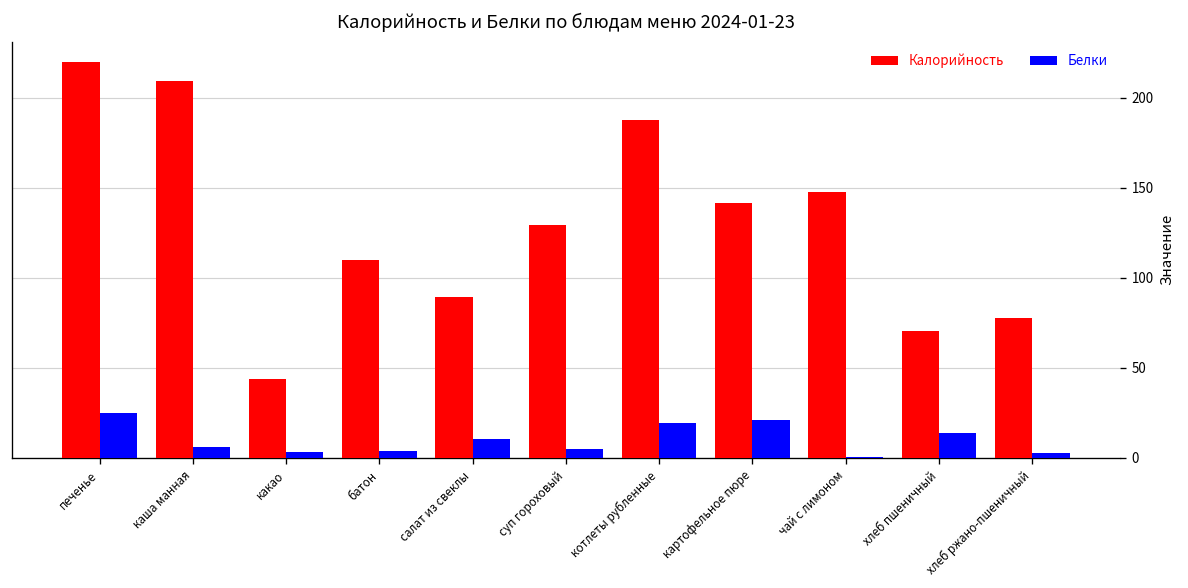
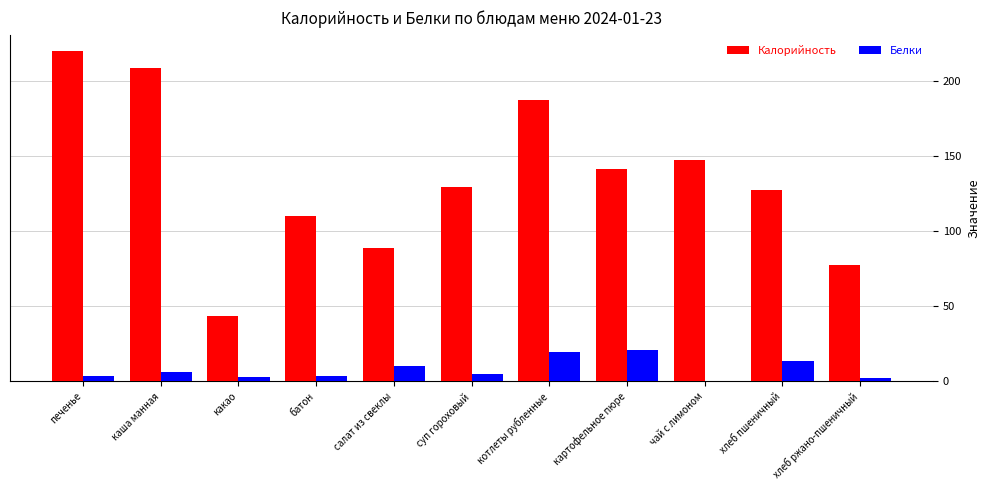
  {
    "Калорийность": {
      "печенье": 220,
      "каша манная": 209,
      "какао": 43,
      "батон": 110,
      "салат из свеклы": 89,
      "суп гороховый": 129,
      "котлеты рубленные": 188,
      "картофельное пюре": 142,
      "чай с лимоном": 148,
-     "хлеб пшеничный": 71,
+     "хлеб пшеничный": 128,
      "хлеб ржано-пшеничный": 78
    },
    "Белки": {
-     "печенье": 25,
+     "печенье": 4,
      "каша манная": 6,
      "какао": 3,
      "батон": 4,
      "салат из свеклы": 11,
      "суп гороховый": 5,
      "котлеты рубленные": 19,
      "картофельное пюре": 21,
      "хлеб пшеничный": 14,
      "хлеб ржано-пшеничный": 3
    }
  }
